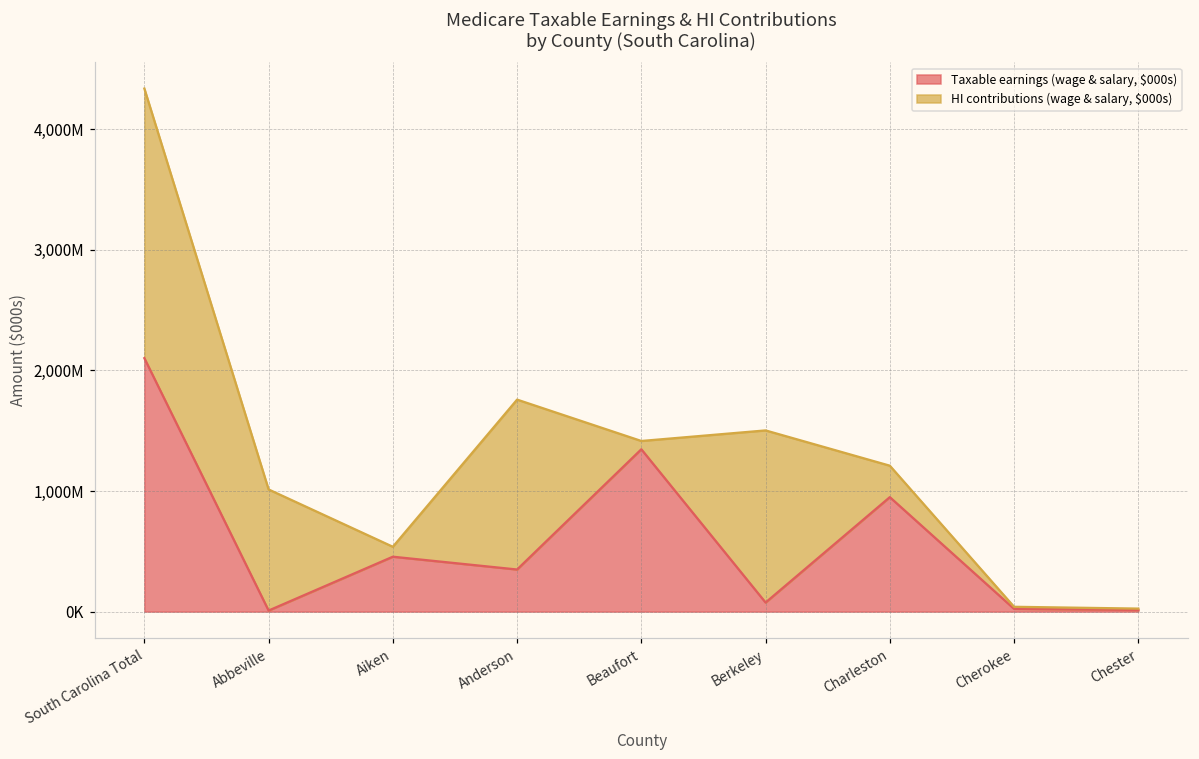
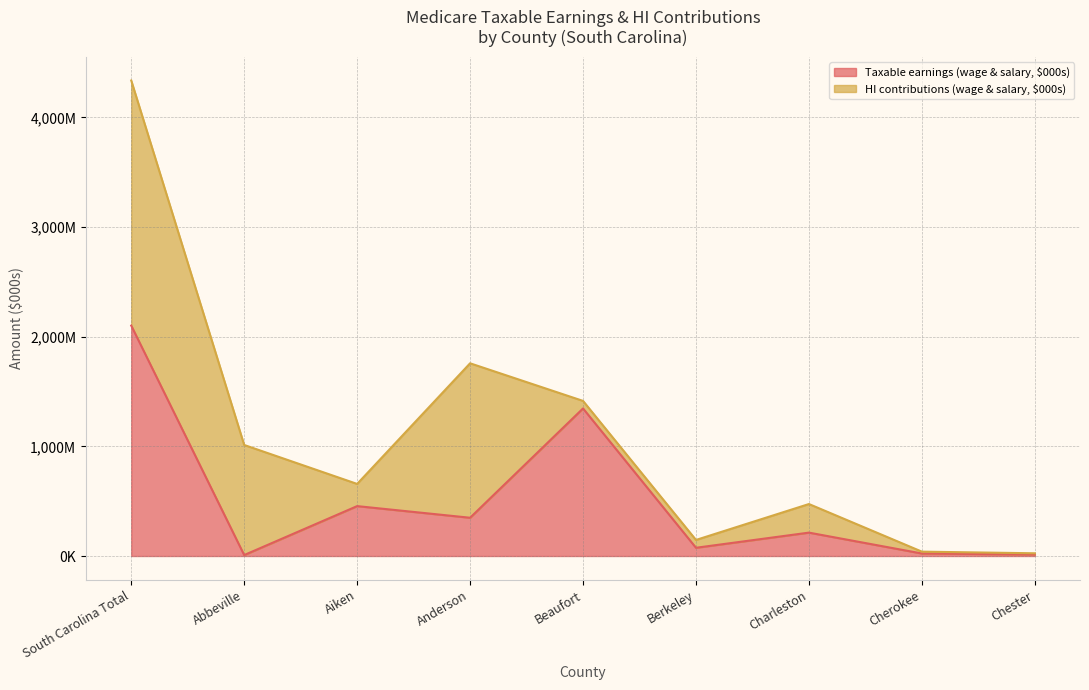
  {
    "Taxable earnings (wage & salary, $000s)": {
      "South Carolina Total": "2,100,000,000",
      "Abbeville": "10,000,000",
      "Aiken": "450,000,000",
      "Anderson": "350,000,000",
      "Beaufort": "1,350,000,000",
      "Berkeley": "80,000,000",
-     "Charleston": "950,000,000"
+     "Charleston": "210,000,000"
    },
    "HI contributions (wage & salary, $000s)": {
      "South Carolina Total": "2,230,000,000",
      "Abbeville": "1,000,000,000",
-     "Aiken": "80,000,000",
+     "Aiken": "200,000,000",
      "Anderson": "1,410,000,000",
      "Beaufort": "70,000,000",
-     "Berkeley": "1,430,000,000",
+     "Berkeley": "70,000,000",
      "Charleston": "260,000,000"
    }
  }
